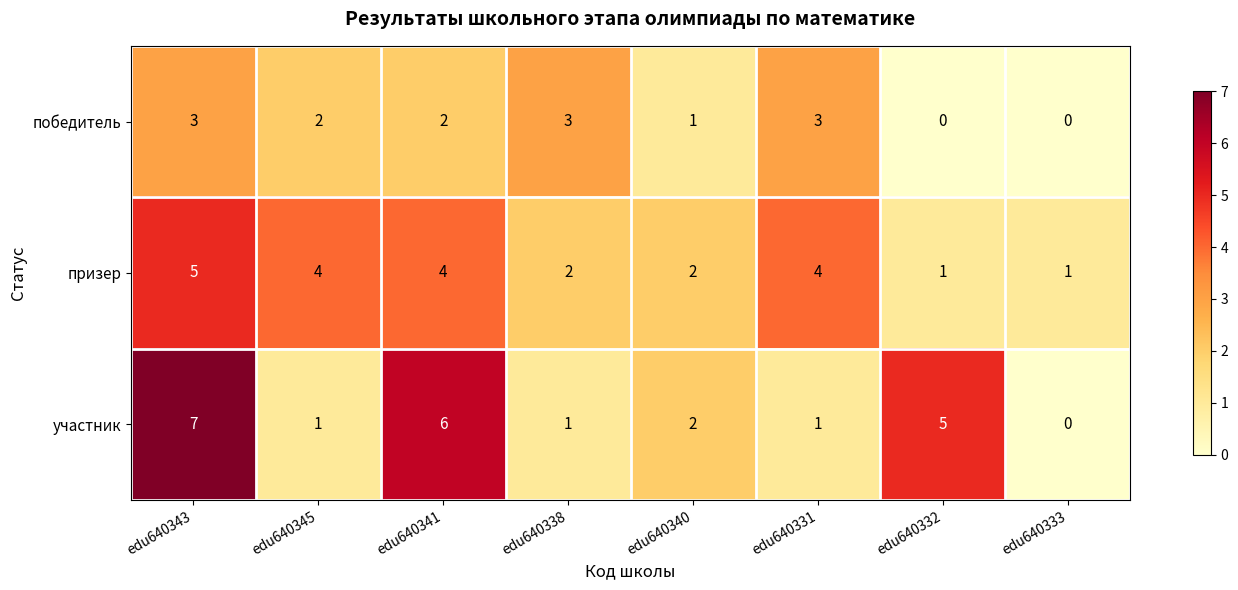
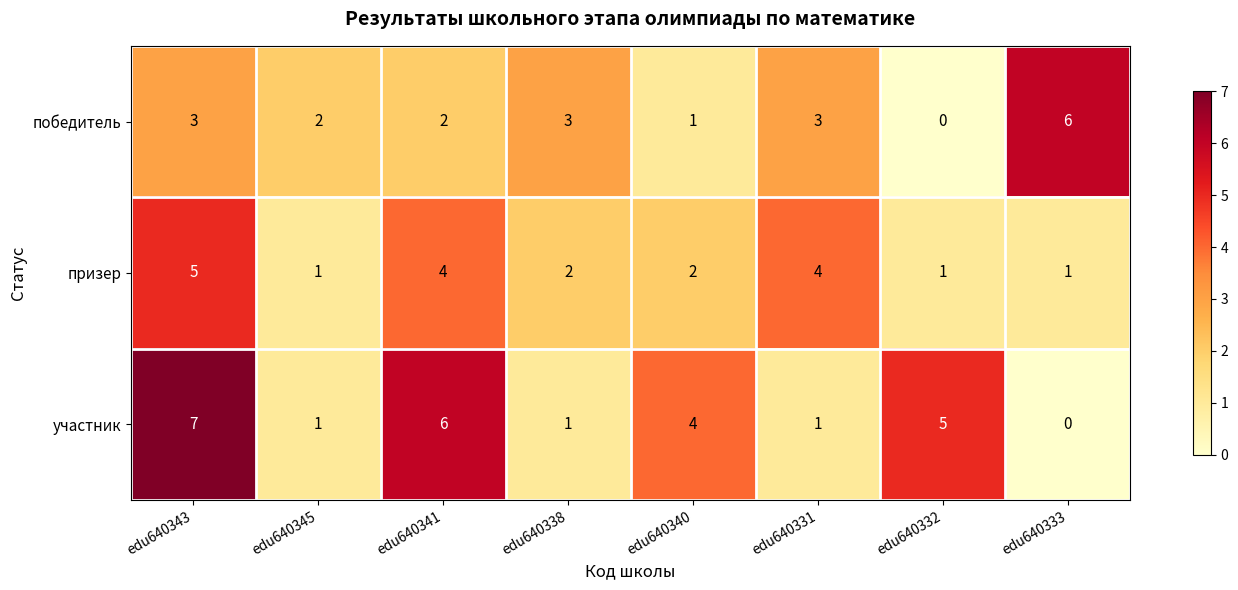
  {
    "победитель": {
      "edu640343": 3,
      "edu640345": 2,
      "edu640341": 2,
      "edu640338": 3,
      "edu640340": 1,
      "edu640331": 3,
      "edu640332": 0,
-     "edu640333": 0
+     "edu640333": 6
    },
    "призер": {
      "edu640343": 5,
-     "edu640345": 4,
+     "edu640345": 1,
      "edu640341": 4,
      "edu640338": 2,
      "edu640340": 2,
      "edu640331": 4,
      "edu640332": 1,
      "edu640333": 1
    },
    "участник": {
      "edu640343": 7,
      "edu640345": 1,
      "edu640341": 6,
      "edu640338": 1,
-     "edu640340": 2,
+     "edu640340": 4,
      "edu640331": 1,
      "edu640332": 5,
      "edu640333": 0
    }
  }
